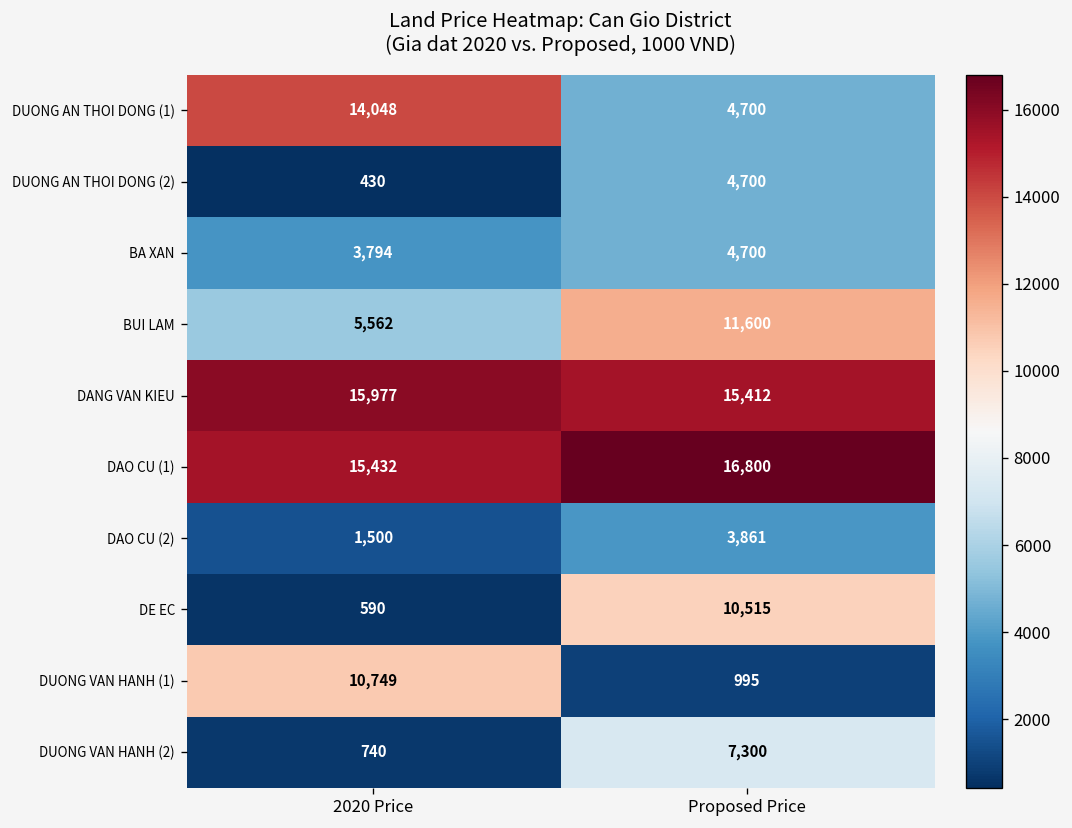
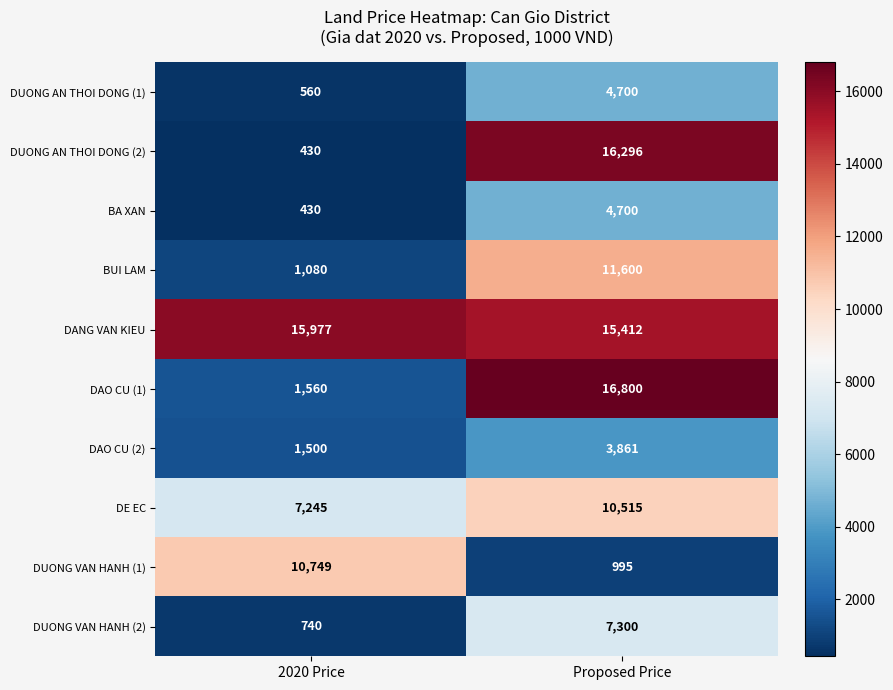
  {
    "DUONG AN THOI DONG (1)": {
-     "2020 Price": "14,048",
+     "2020 Price": "560",
      "Proposed Price": "4,700"
    },
    "DUONG AN THOI DONG (2)": {
      "2020 Price": "430",
-     "Proposed Price": "4,700"
+     "Proposed Price": "16,296"
    },
    "BA XAN": {
-     "2020 Price": "3,794",
+     "2020 Price": "430",
      "Proposed Price": "4,700"
    },
    "BUI LAM": {
-     "2020 Price": "5,562",
+     "2020 Price": "1,080",
      "Proposed Price": "11,600"
    },
    "DANG VAN KIEU": {
      "2020 Price": "15,977",
      "Proposed Price": "15,412"
    },
    "DAO CU (1)": {
-     "2020 Price": "15,432",
+     "2020 Price": "1,560",
      "Proposed Price": "16,800"
    },
    "DAO CU (2)": {
      "2020 Price": "1,500",
      "Proposed Price": "3,861"
    },
    "DE EC": {
-     "2020 Price": "590",
+     "2020 Price": "7,245",
      "Proposed Price": "10,515"
    },
    "DUONG VAN HANH (1)": {
      "2020 Price": "10,749",
      "Proposed Price": "995"
    },
    "DUONG VAN HANH (2)": {
      "2020 Price": "740",
      "Proposed Price": "7,300"
    }
  }
